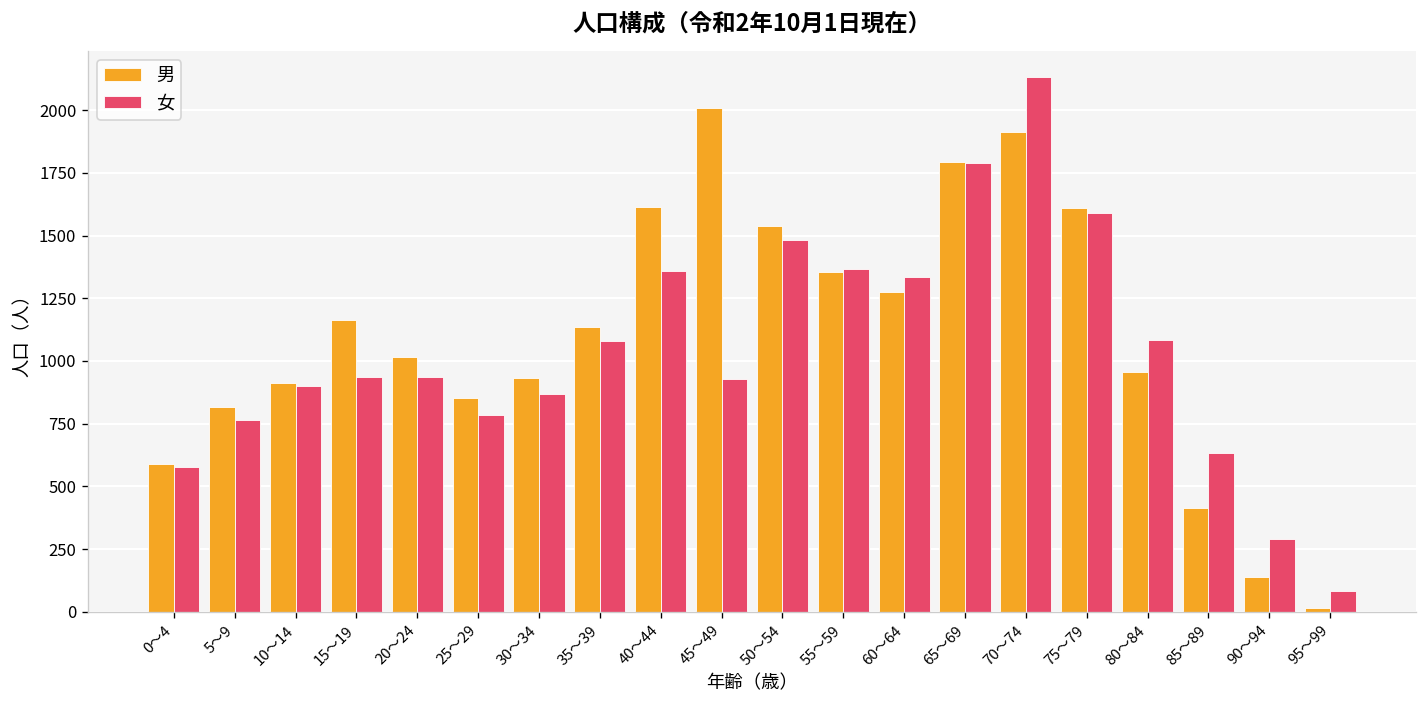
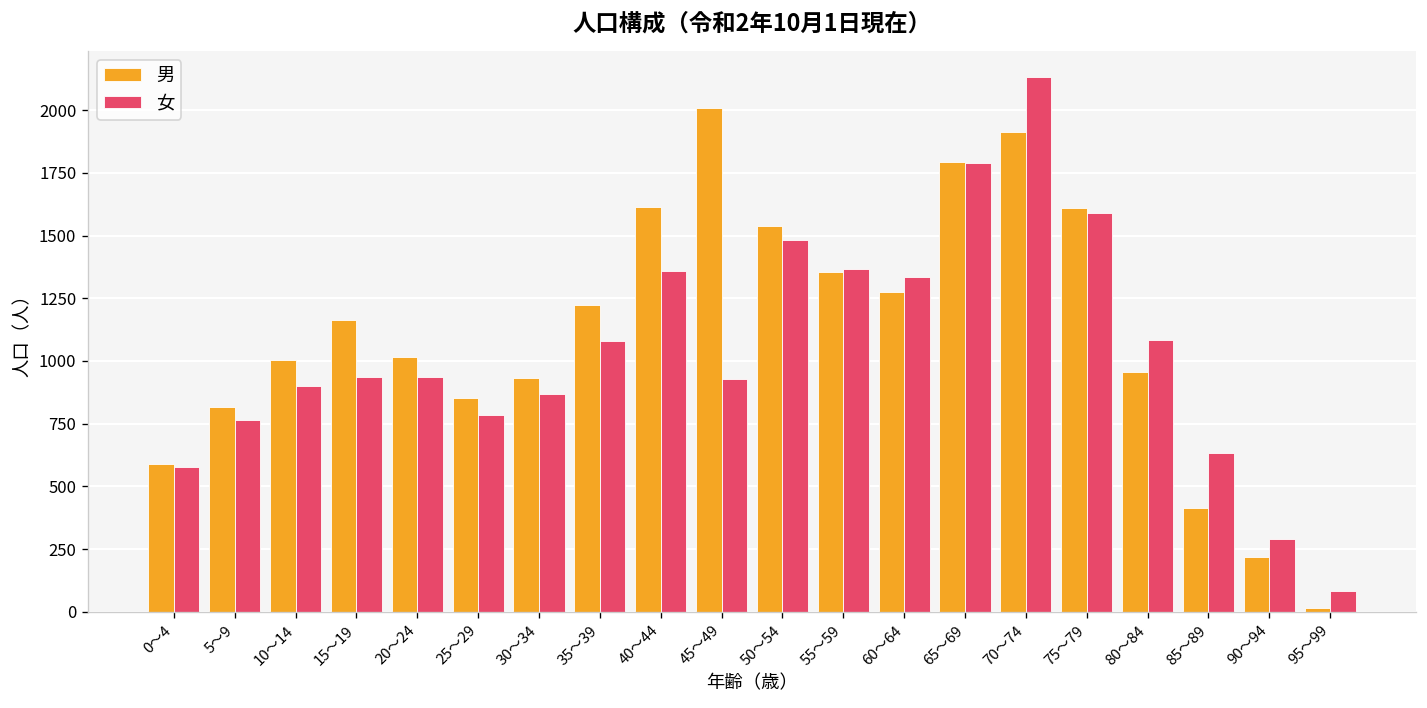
  {
    "男": {
      "0～4": 590,
      "5～9": 820,
-     "10～14": 910,
+     "10～14": 1000,
      "15～19": 1160,
      "20～24": 1020,
      "25～29": 850,
      "30～34": 930,
-     "35～39": 1130,
+     "35～39": 1230,
      "40～44": 1610,
      "45～49": 2010,
      "50～54": 1540,
      "55～59": 1360,
      "60～64": 1280,
      "65～69": 1790,
      "70～74": 1910,
      "75～79": 1610,
      "80～84": 960,
      "85～89": 410,
-     "90～94": 140,
+     "90～94": 220,
      "95～99": 10
    },
    "女": {
      "0～4": 580,
      "5～9": 760,
      "10～14": 900,
      "15～19": 940,
      "20～24": 940,
      "25～29": 790,
      "30～34": 870,
      "35～39": 1080,
      "40～44": 1360,
      "45～49": 930,
      "50～54": 1480,
      "55～59": 1370,
      "60～64": 1340,
      "65～69": 1790,
      "70～74": 2130,
      "75～79": 1590,
      "80～84": 1080,
      "85～89": 630,
      "90～94": 290,
      "95～99": 80
    }
  }
